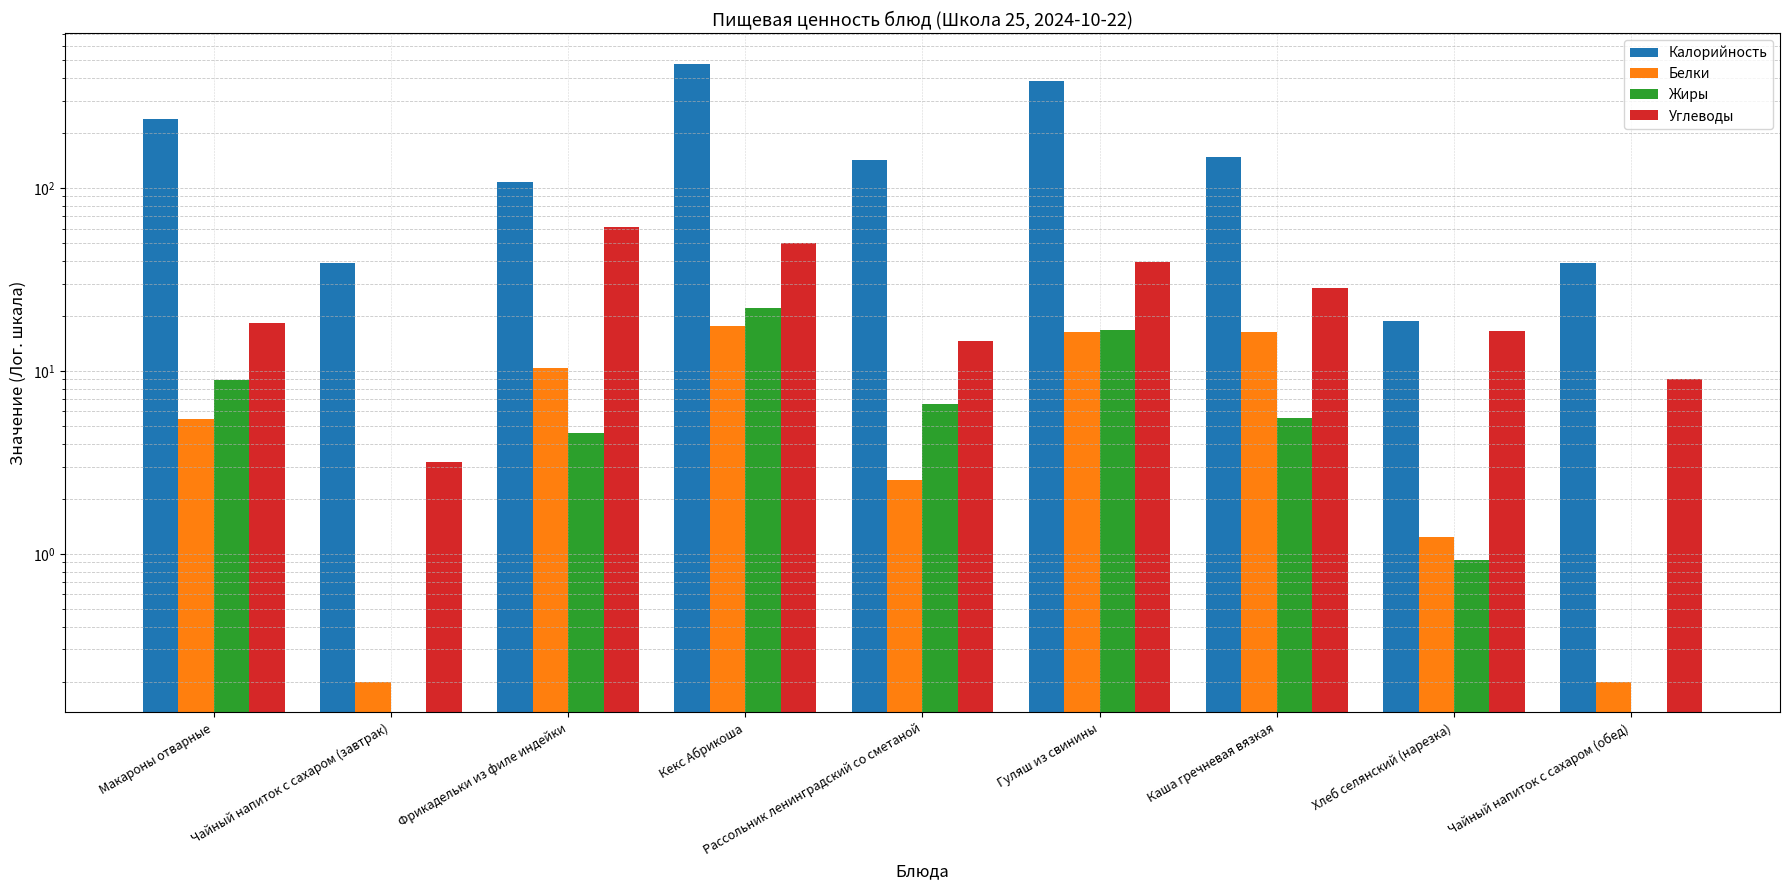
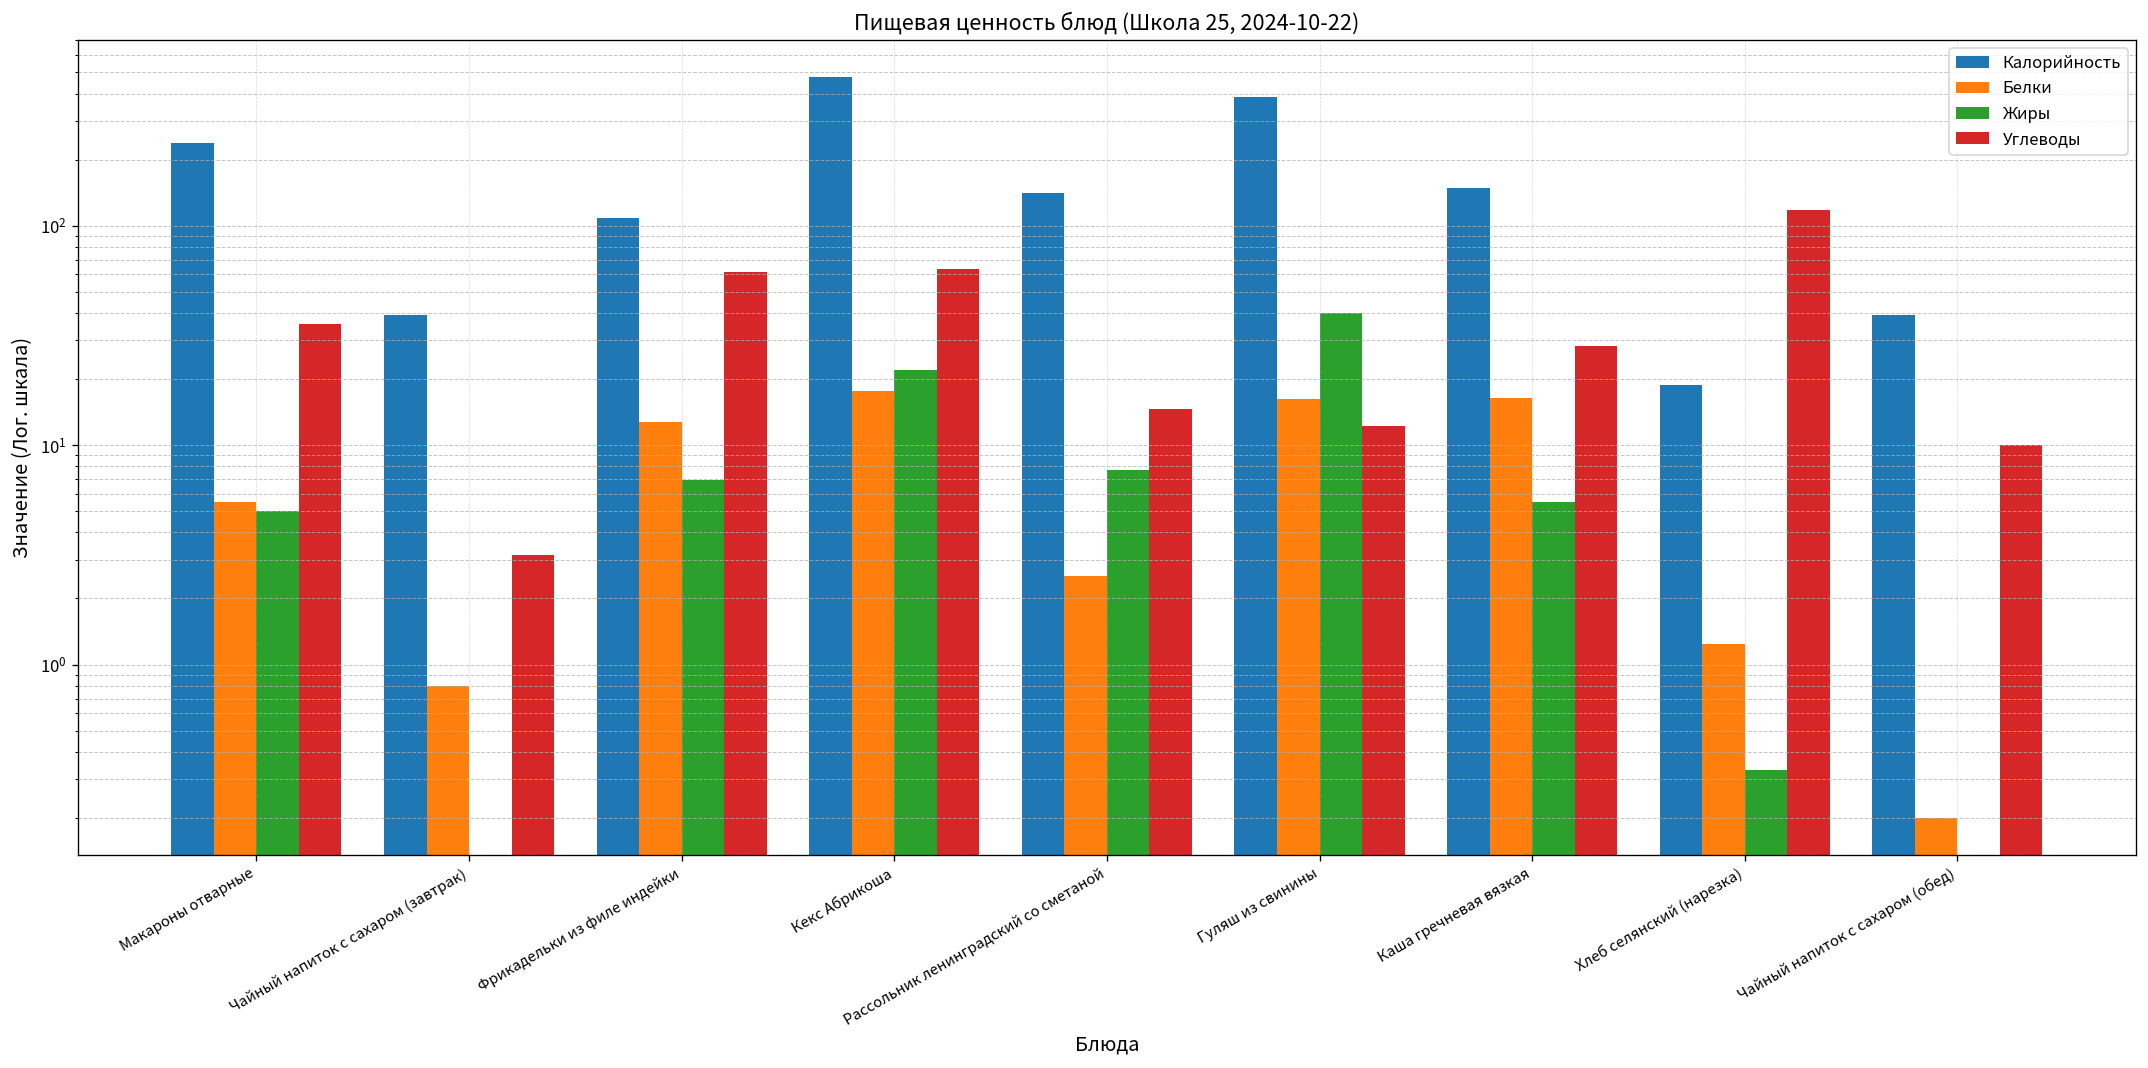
  {
    "Калорийность": {
      "Макароны отварные": 240,
      "Чайный напиток с сахаром (завтрак)": 39,
      "Фрикадельки из филе индейки": 110,
      "Кекс Абрикоша": 480,
      "Рассольник ленинградский со сметаной": 140,
      "Гуляш из свинины": 380,
      "Каша гречневая вязкая": 150,
      "Хлеб селянский (нарезка)": 19,
      "Чайный напиток с сахаром (обед)": 39
    },
    "Белки": {
      "Макароны отварные": 5.5,
-     "Чайный напиток с сахаром (завтрак)": 0.2,
-     "Фрикадельки из филе индейки": 10,
+     "Чайный напиток с сахаром (завтрак)": 0.8,
+     "Фрикадельки из филе индейки": 13,
      "Кекс Абрикоша": 18,
      "Рассольник ленинградский со сметаной": 2.5,
      "Гуляш из свинины": 16,
      "Каша гречневая вязкая": 16,
      "Хлеб селянский (нарезка)": 1.2,
      "Чайный напиток с сахаром (обед)": 0.2
    },
    "Жиры": {
-     "Макароны отварные": 9,
-     "Фрикадельки из филе индейки": 4.6,
+     "Макароны отварные": 5.0,
+     "Фрикадельки из филе индейки": 7.0,
      "Кекс Абрикоша": 22,
-     "Рассольник ленинградский со сметаной": 6.6,
-     "Гуляш из свинины": 17,
+     "Рассольник ленинградский со сметаной": 7.7,
+     "Гуляш из свинины": 40,
      "Каша гречневая вязкая": 5.5,
-     "Хлеб селянский (нарезка)": 0.9
+     "Хлеб селянский (нарезка)": 0.33
    },
    "Углеводы": {
-     "Макароны отварные": 18,
+     "Макароны отварные": 35,
      "Чайный напиток с сахаром (завтрак)": 3.2,
      "Фрикадельки из филе индейки": 61,
-     "Кекс Абрикоша": 50,
+     "Кекс Абрикоша": 64,
      "Рассольник ленинградский со сметаной": 15,
-     "Гуляш из свинины": 39,
+     "Гуляш из свинины": 12,
      "Каша гречневая вязкая": 28,
-     "Хлеб селянский (нарезка)": 17,
-     "Чайный напиток с сахаром (обед)": 9
+     "Хлеб селянский (нарезка)": 120,
+     "Чайный напиток с сахаром (обед)": 10
    }
  }
